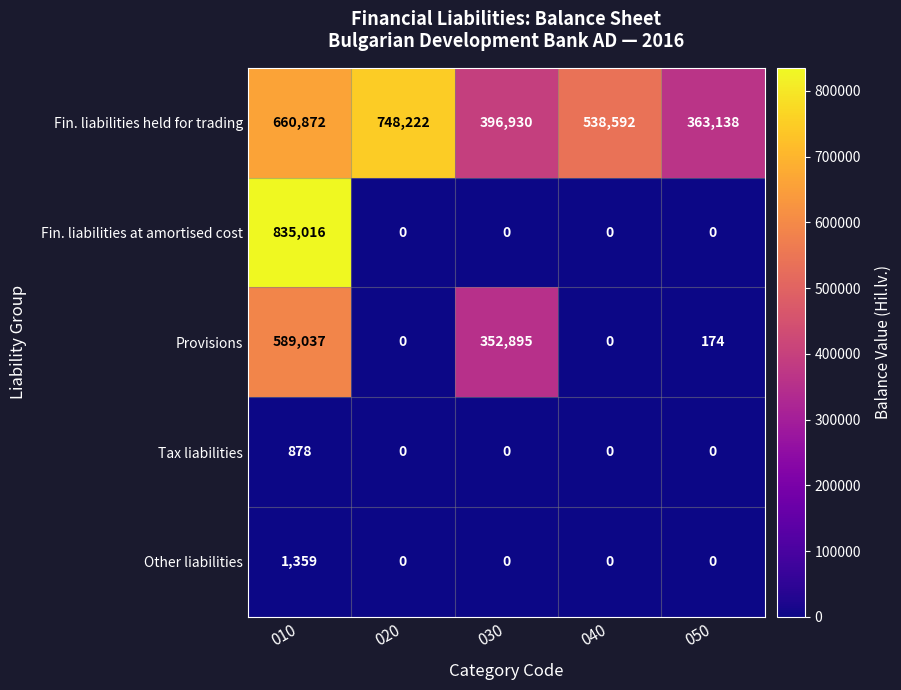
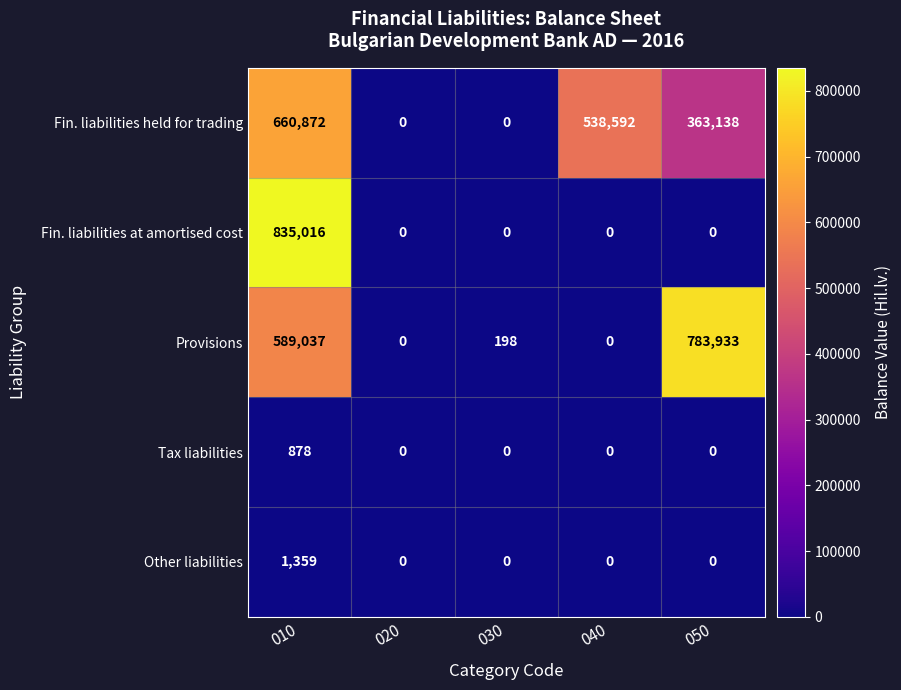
  {
    "Fin. liabilities held for trading": {
      "010": "660,872",
-     "020": "748,222",
-     "030": "396,930",
+     "020": "0",
+     "030": "0",
      "040": "538,592",
      "050": "363,138"
    },
    "Fin. liabilities at amortised cost": {
      "010": "835,016",
      "020": "0",
      "030": "0",
      "040": "0",
      "050": "0"
    },
    "Provisions": {
      "010": "589,037",
      "020": "0",
-     "030": "352,895",
+     "030": "198",
      "040": "0",
-     "050": "174"
+     "050": "783,933"
    },
    "Tax liabilities": {
      "010": "878",
      "020": "0",
      "030": "0",
      "040": "0",
      "050": "0"
    },
    "Other liabilities": {
      "010": "1,359",
      "020": "0",
      "030": "0",
      "040": "0",
      "050": "0"
    }
  }
